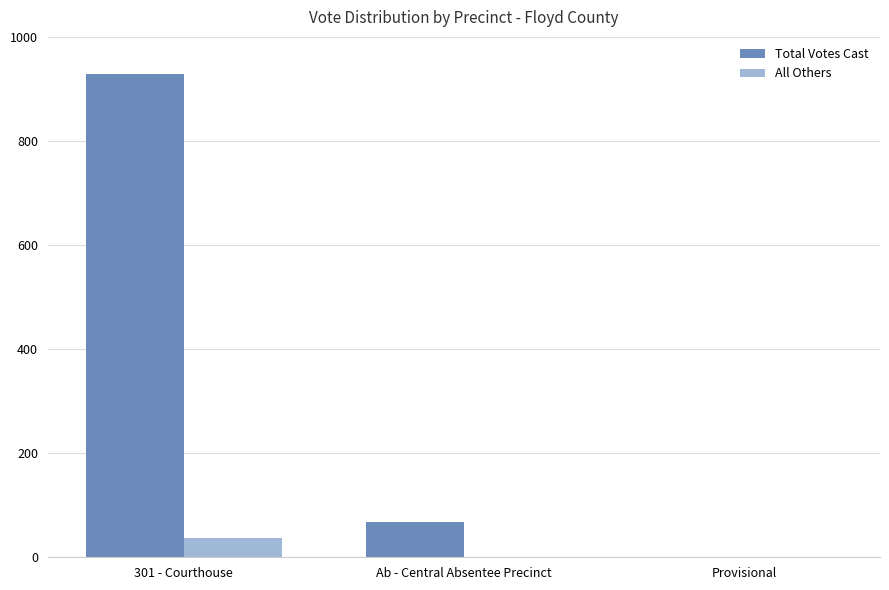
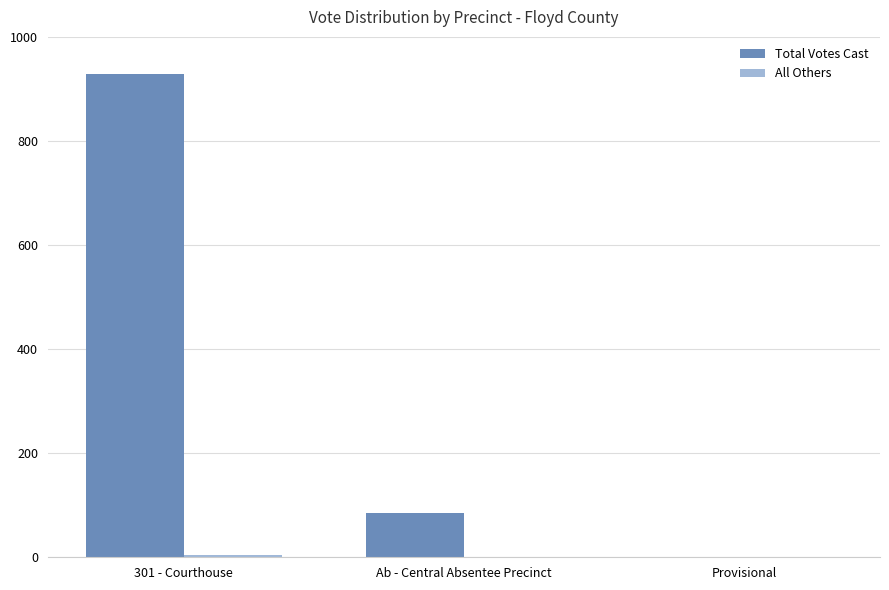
  {
    "Total Votes Cast": {
      "301 - Courthouse": 930,
-     "Ab - Central Absentee Precinct": 70,
+     "Ab - Central Absentee Precinct": 90,
      "Provisional": 0
    },
    "All Others": {
-     "301 - Courthouse": 40,
+     "301 - Courthouse": 10,
      "Ab - Central Absentee Precinct": 0,
      "Provisional": 0
    }
  }
